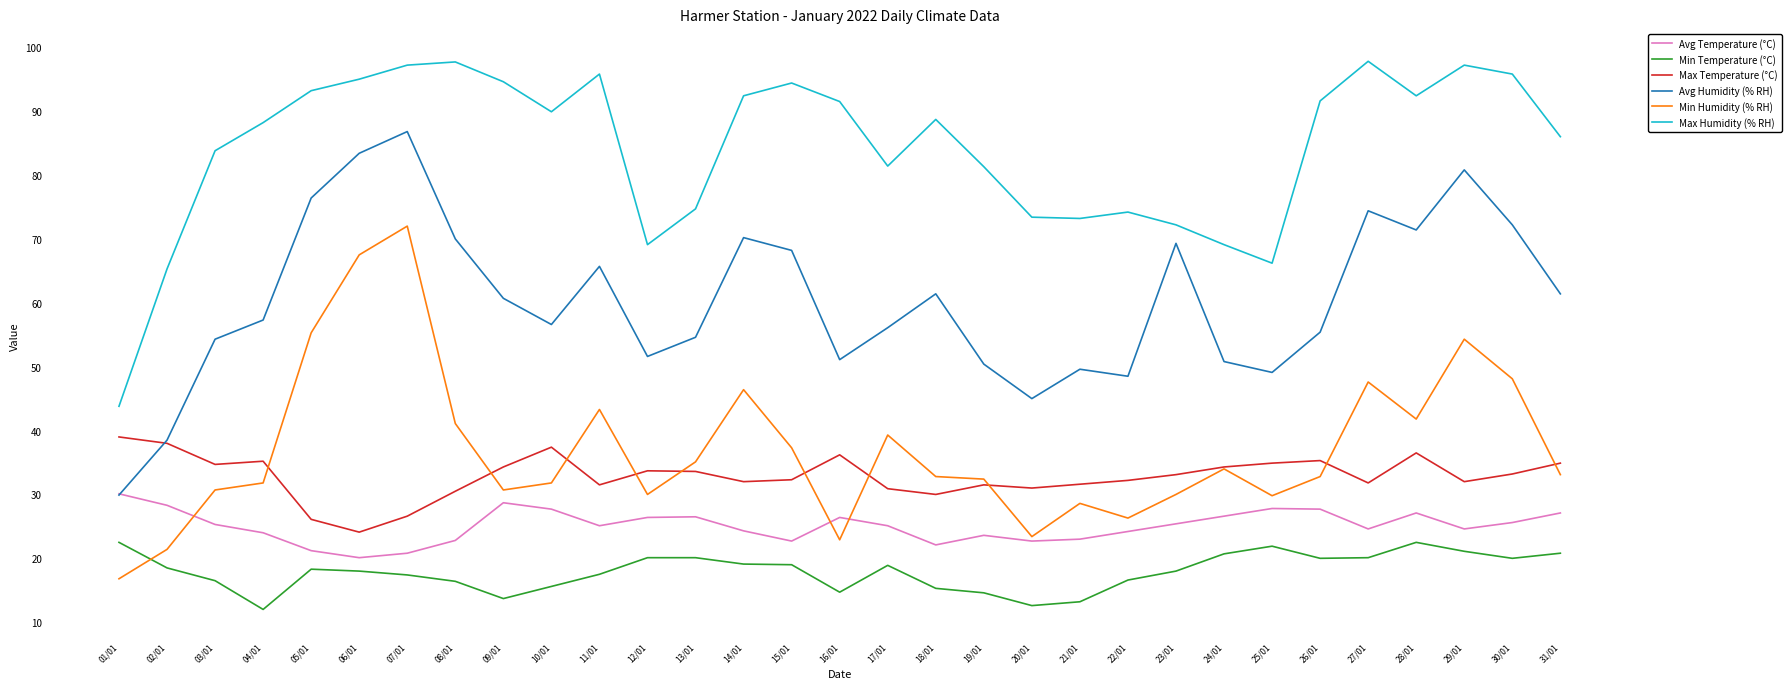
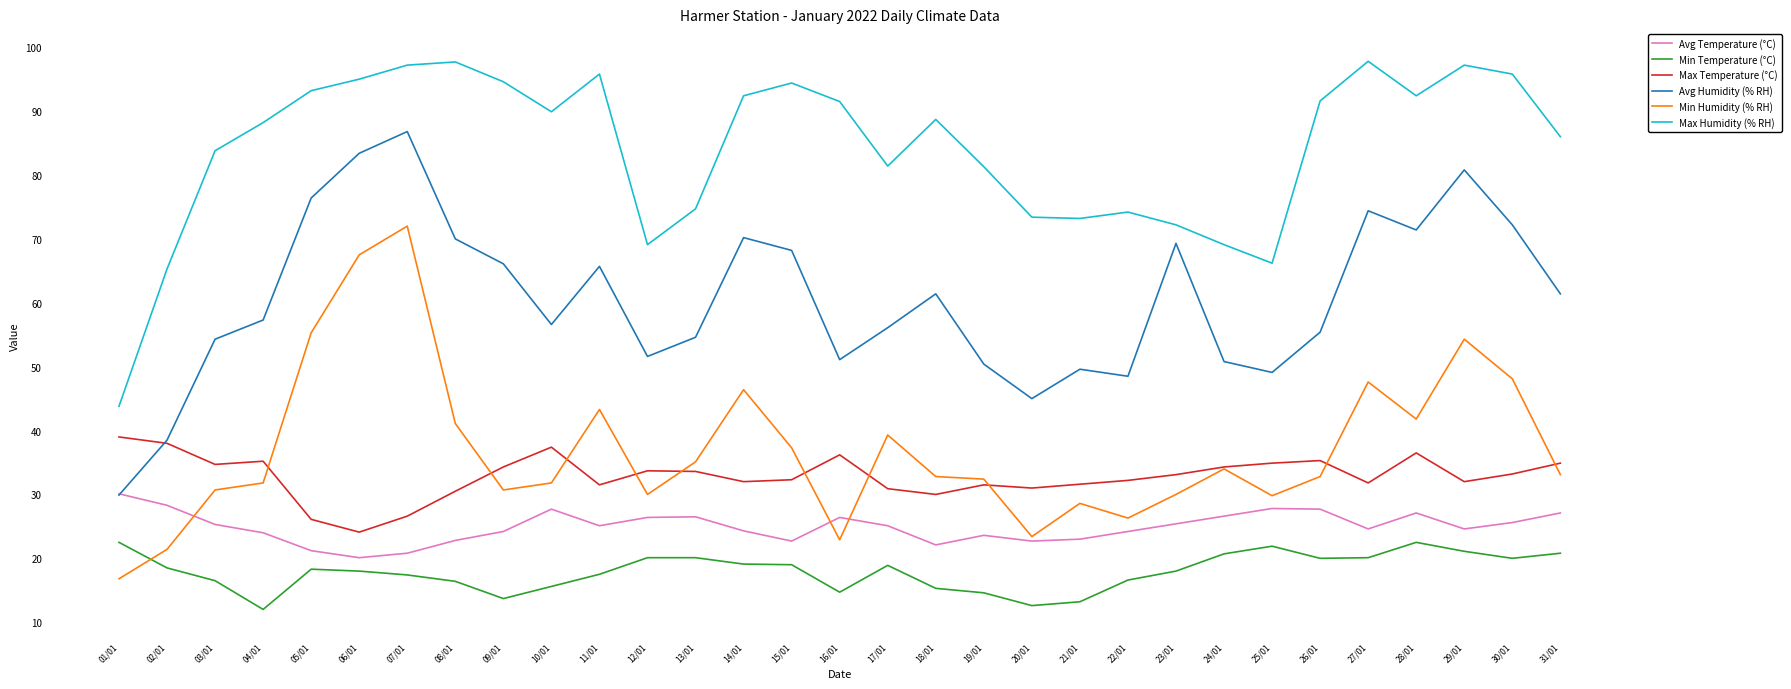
  {
    "Avg Temperature (°C)": {
      "02/01": 28,
      "03/01": 25,
      "04/01": 24,
      "05/01": 21,
      "06/01": 20,
      "07/01": 21,
      "08/01": 23,
-     "09/01": 29,
+     "09/01": 24,
      "10/01": 28,
      "11/01": 25,
      "12/01": 26,
      "13/01": 27,
      "14/01": 24,
      "15/01": 23,
      "16/01": 26,
      "17/01": 25,
      "18/01": 22,
      "19/01": 24,
      "20/01": 23,
      "21/01": 23,
      "22/01": 24,
      "23/01": 25,
      "24/01": 27,
      "25/01": 28,
      "26/01": 28,
      "27/01": 25,
      "28/01": 27,
      "29/01": 25,
      "30/01": 26,
      "31/01": 27
    },
    "Min Temperature (°C)": {
      "01/01": 23,
      "02/01": 19,
      "03/01": 17,
      "04/01": 12,
      "05/01": 18,
      "06/01": 18,
      "07/01": 17,
      "08/01": 16,
      "09/01": 14,
      "10/01": 16,
      "11/01": 18,
      "12/01": 20,
      "13/01": 20,
      "14/01": 19,
      "15/01": 19,
      "16/01": 15,
      "17/01": 19,
      "18/01": 15,
      "19/01": 15,
      "20/01": 13,
      "21/01": 13,
      "22/01": 17,
      "23/01": 18,
      "24/01": 21,
      "25/01": 22,
      "26/01": 20,
      "27/01": 20,
      "28/01": 23,
      "29/01": 21,
      "30/01": 20,
      "31/01": 21
    },
    "Max Temperature (°C)": {
      "01/01": 39,
      "02/01": 38,
      "03/01": 35,
      "04/01": 35,
      "05/01": 26,
      "06/01": 24,
      "07/01": 27,
      "08/01": 31,
      "09/01": 34,
      "10/01": 37,
      "11/01": 32,
      "12/01": 34,
      "13/01": 34,
      "14/01": 32,
      "15/01": 32,
      "16/01": 36,
      "17/01": 31,
      "18/01": 30,
      "19/01": 32,
      "20/01": 31,
      "21/01": 32,
      "22/01": 32,
      "23/01": 33,
      "25/01": 35,
      "26/01": 35,
      "27/01": 32,
      "28/01": 37,
      "29/01": 32,
      "30/01": 33,
      "31/01": 35
    },
    "Avg Humidity (% RH)": {
      "02/01": 39,
      "03/01": 54,
      "04/01": 57,
      "05/01": 76,
      "06/01": 83,
      "07/01": 87,
      "08/01": 70,
-     "09/01": 61,
+     "09/01": 66,
      "10/01": 57,
      "11/01": 66,
      "12/01": 52,
      "13/01": 55,
      "14/01": 70,
      "15/01": 68,
      "16/01": 51,
      "17/01": 56,
      "18/01": 61,
      "19/01": 50,
      "20/01": 45,
      "21/01": 50,
      "22/01": 49,
      "23/01": 69,
      "24/01": 51,
      "25/01": 49,
      "26/01": 55,
      "27/01": 74,
      "28/01": 71,
      "29/01": 81,
      "30/01": 72,
      "31/01": 61
    },
    "Min Humidity (% RH)": {
      "01/01": 17,
      "02/01": 21,
      "03/01": 31,
      "04/01": 32,
      "05/01": 55,
      "06/01": 68,
      "07/01": 72,
      "08/01": 41,
      "09/01": 31,
      "10/01": 32,
      "11/01": 43,
      "12/01": 30,
      "13/01": 35,
      "14/01": 46,
      "15/01": 37,
      "16/01": 23,
      "17/01": 39,
      "18/01": 33,
      "19/01": 32,
      "20/01": 23,
      "21/01": 29,
      "22/01": 26,
      "23/01": 30,
      "25/01": 30,
      "26/01": 33,
      "27/01": 48,
      "28/01": 42,
      "29/01": 54,
      "30/01": 48,
      "31/01": 33
    },
    "Max Humidity (% RH)": {
      "01/01": 44,
      "02/01": 65,
      "03/01": 84,
      "04/01": 88,
      "05/01": 93,
      "06/01": 95,
      "07/01": 97,
      "08/01": 98,
      "09/01": 95,
      "10/01": 90,
      "11/01": 96,
      "12/01": 69,
      "13/01": 75,
      "14/01": 92,
      "15/01": 94,
      "16/01": 92,
      "17/01": 81,
      "18/01": 89,
      "19/01": 81,
      "20/01": 73,
      "21/01": 73,
      "22/01": 74,
      "23/01": 72,
      "24/01": 69,
      "25/01": 66,
      "26/01": 92,
      "27/01": 98,
      "28/01": 92,
      "29/01": 97,
      "30/01": 96,
      "31/01": 86
    }
  }
